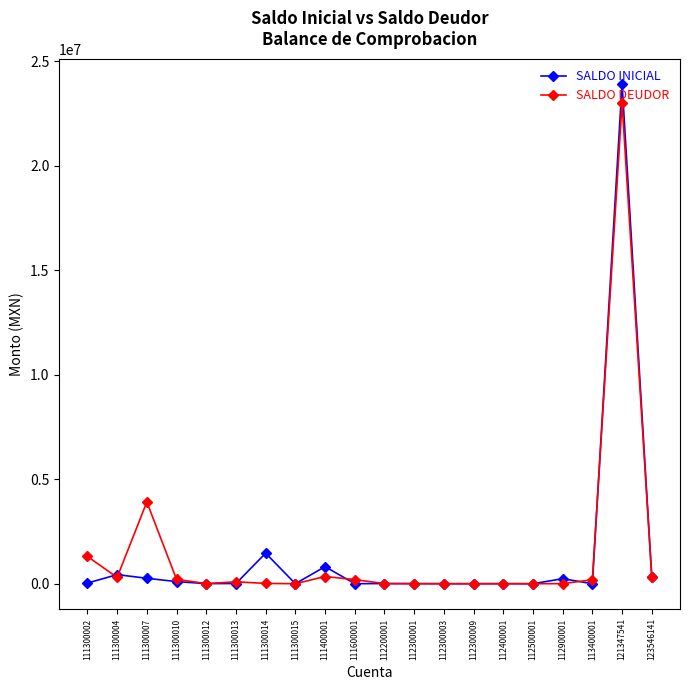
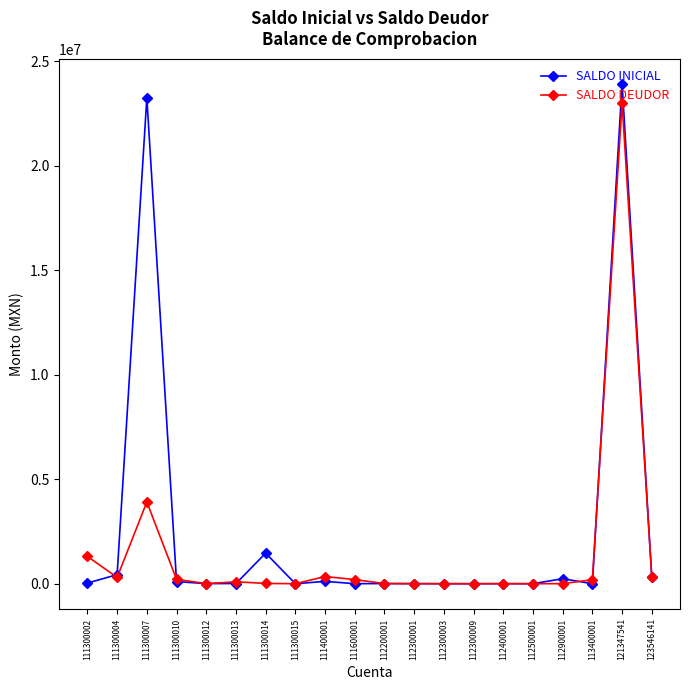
  {
    "SALDO INICIAL": {
      "111300002": 0,
      "111300004": 400000,
-     "111300007": 300000,
+     "111300007": 23200000,
      "111300014": 1500000,
-     "111400001": 800000,
+     "111400001": 100000,
      "111600001": 0,
      "112900001": 200000,
      "113400001": 0,
      "121347541": 23900000
    },
    "SALDO DEUDOR": {
      "111300002": 1300000,
      "111300004": 300000,
      "111300007": 3900000,
      "111300014": 0,
      "111400001": 300000,
      "111600001": 200000,
      "112900001": 0,
      "113400001": 200000,
      "121347541": 23000000
    }
  }
